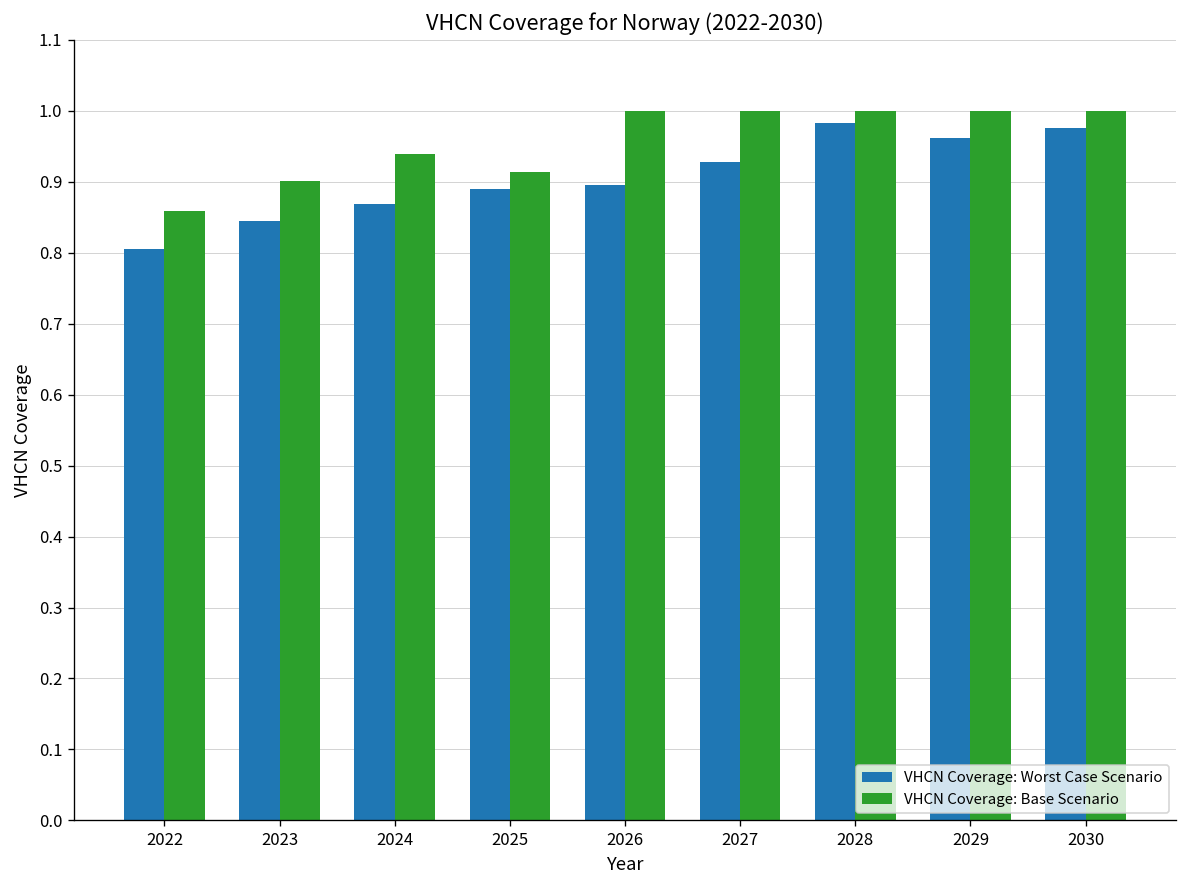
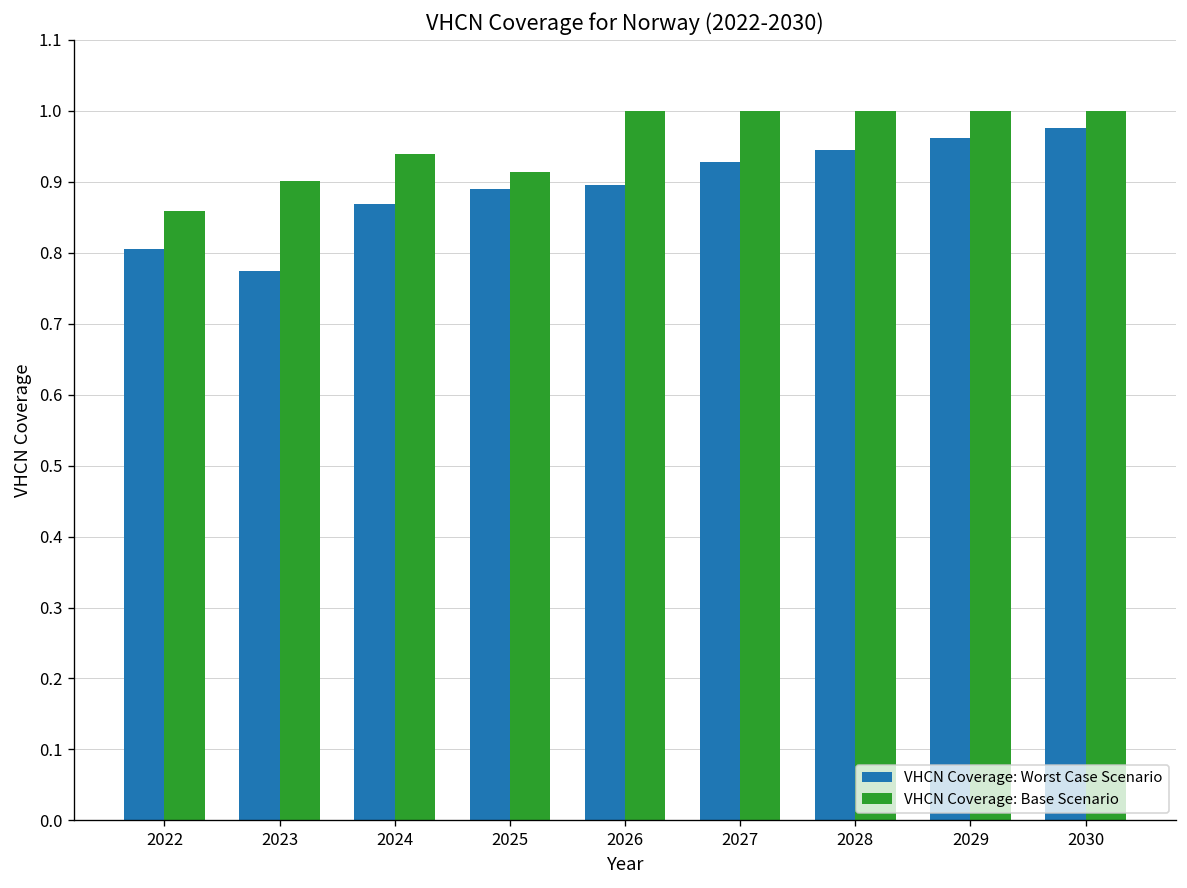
  {
    "VHCN Coverage: Worst Case Scenario": {
      "2022": 0.80,
-     "2023": 0.84,
+     "2023": 0.77,
      "2024": 0.87,
      "2025": 0.89,
      "2026": 0.89,
      "2027": 0.93,
-     "2028": 0.98,
+     "2028": 0.95,
      "2029": 0.96,
      "2030": 0.98
    },
    "VHCN Coverage: Base Scenario": {
      "2022": 0.86,
      "2023": 0.90,
      "2024": 0.94,
      "2025": 0.91,
      "2026": 1.00,
      "2027": 1.00,
      "2028": 1.00,
      "2029": 1.00,
      "2030": 1.00
    }
  }
